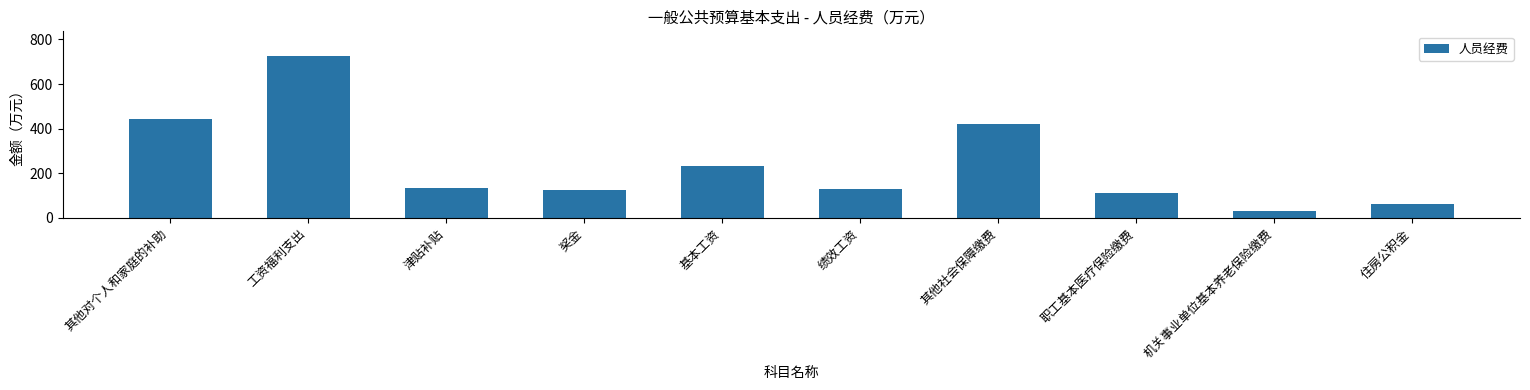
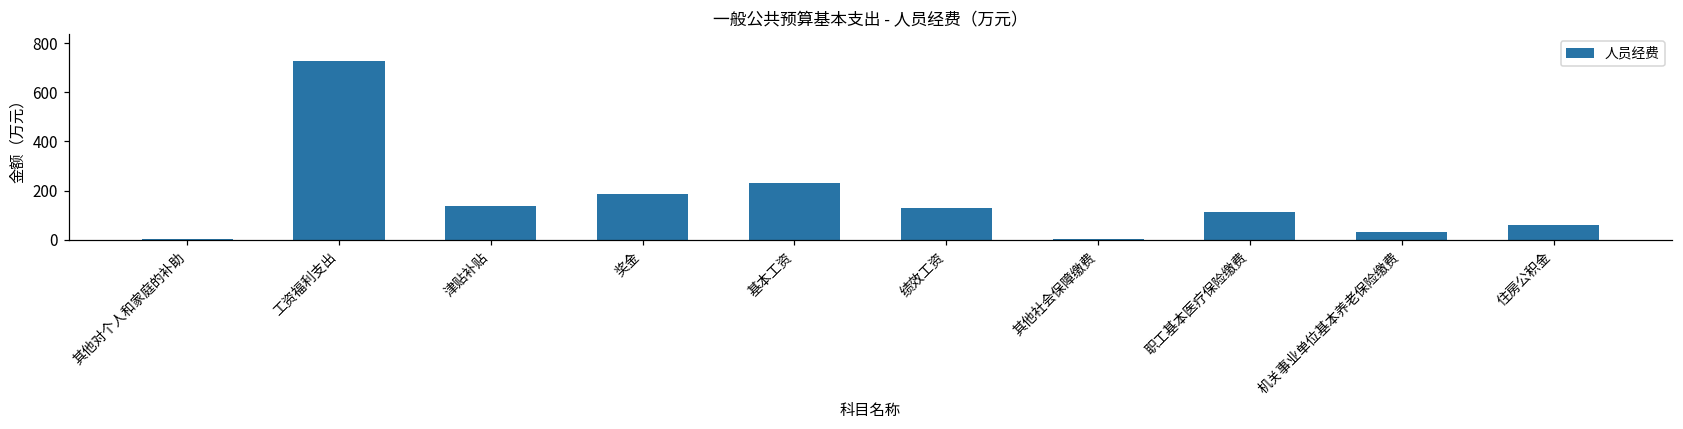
  {
-   "其他对个人和家庭的补助": 440,
+   "其他对个人和家庭的补助": 0,
    "工资福利支出": 730,
    "津贴补贴": 140,
-   "奖金": 120,
+   "奖金": 190,
    "基本工资": 230,
    "绩效工资": 130,
-   "其他社会保障缴费": 420,
+   "其他社会保障缴费": 0,
    "职工基本医疗保险缴费": 110,
    "机关事业单位基本养老保险缴费": 30,
    "住房公积金": 60
  }
